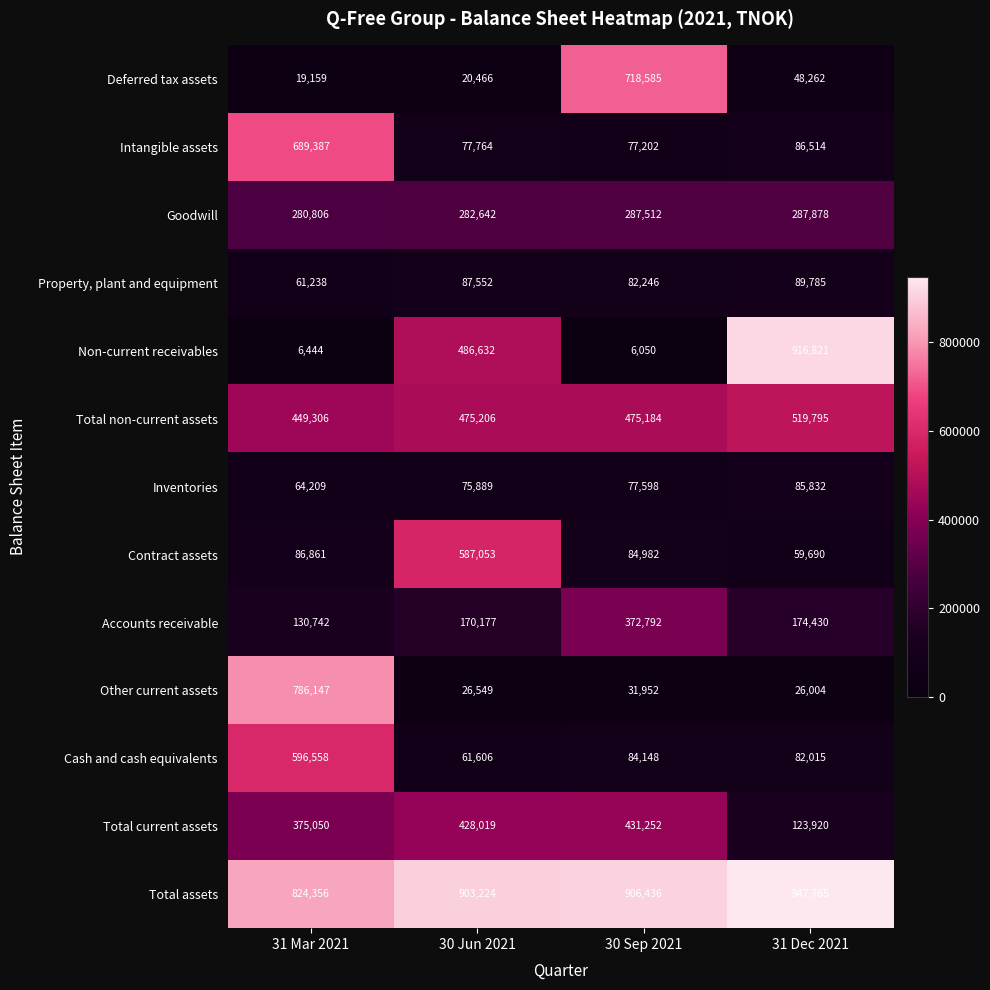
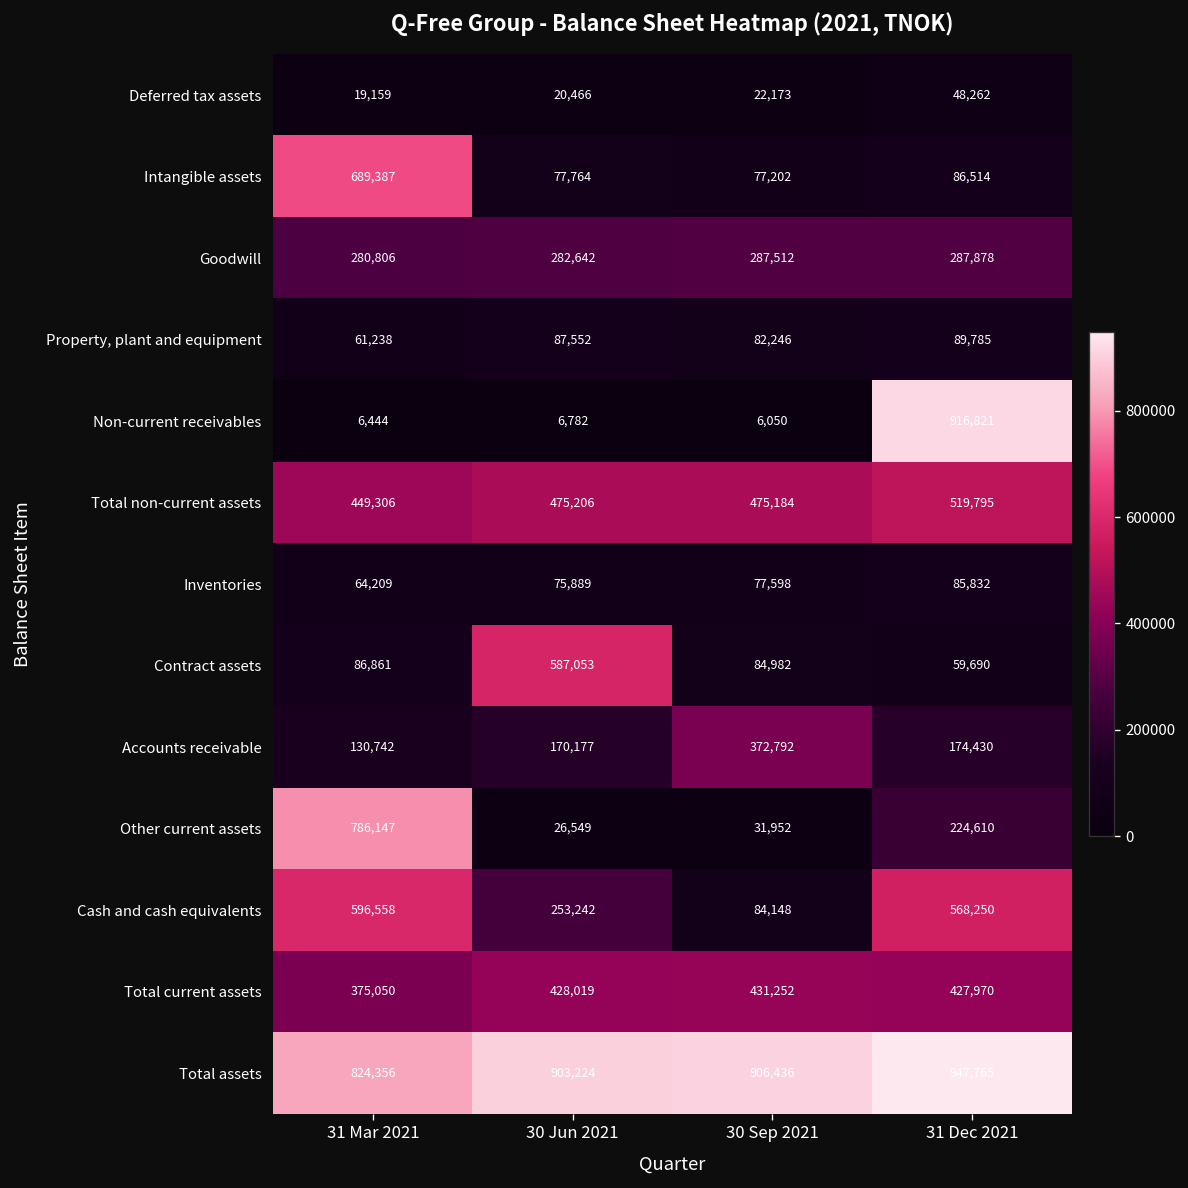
  {
    "Deferred tax assets": {
      "31 Mar 2021": "19,159",
      "30 Jun 2021": "20,466",
-     "30 Sep 2021": "718,585",
+     "30 Sep 2021": "22,173",
      "31 Dec 2021": "48,262"
    },
    "Intangible assets": {
      "31 Mar 2021": "689,387",
      "30 Jun 2021": "77,764",
      "30 Sep 2021": "77,202",
      "31 Dec 2021": "86,514"
    },
    "Goodwill": {
      "31 Mar 2021": "280,806",
      "30 Jun 2021": "282,642",
      "30 Sep 2021": "287,512",
      "31 Dec 2021": "287,878"
    },
    "Property, plant and equipment": {
      "31 Mar 2021": "61,238",
      "30 Jun 2021": "87,552",
      "30 Sep 2021": "82,246",
      "31 Dec 2021": "89,785"
    },
    "Non-current receivables": {
      "31 Mar 2021": "6,444",
-     "30 Jun 2021": "486,632",
+     "30 Jun 2021": "6,782",
      "30 Sep 2021": "6,050"
    },
    "Total non-current assets": {
      "31 Mar 2021": "449,306",
      "30 Jun 2021": "475,206",
      "30 Sep 2021": "475,184",
      "31 Dec 2021": "519,795"
    },
    "Inventories": {
      "31 Mar 2021": "64,209",
      "30 Jun 2021": "75,889",
      "30 Sep 2021": "77,598",
      "31 Dec 2021": "85,832"
    },
    "Contract assets": {
      "31 Mar 2021": "86,861",
      "30 Jun 2021": "587,053",
      "30 Sep 2021": "84,982",
      "31 Dec 2021": "59,690"
    },
    "Accounts receivable": {
      "31 Mar 2021": "130,742",
      "30 Jun 2021": "170,177",
      "30 Sep 2021": "372,792",
      "31 Dec 2021": "174,430"
    },
    "Other current assets": {
      "31 Mar 2021": "786,147",
      "30 Jun 2021": "26,549",
      "30 Sep 2021": "31,952",
-     "31 Dec 2021": "26,004"
+     "31 Dec 2021": "224,610"
    },
    "Cash and cash equivalents": {
      "31 Mar 2021": "596,558",
-     "30 Jun 2021": "61,606",
+     "30 Jun 2021": "253,242",
      "30 Sep 2021": "84,148",
-     "31 Dec 2021": "82,015"
+     "31 Dec 2021": "568,250"
    },
    "Total current assets": {
      "31 Mar 2021": "375,050",
      "30 Jun 2021": "428,019",
      "30 Sep 2021": "431,252",
-     "31 Dec 2021": "123,920"
+     "31 Dec 2021": "427,970"
    },
    "Total assets": {
      "31 Mar 2021": "824,356"
    }
  }
